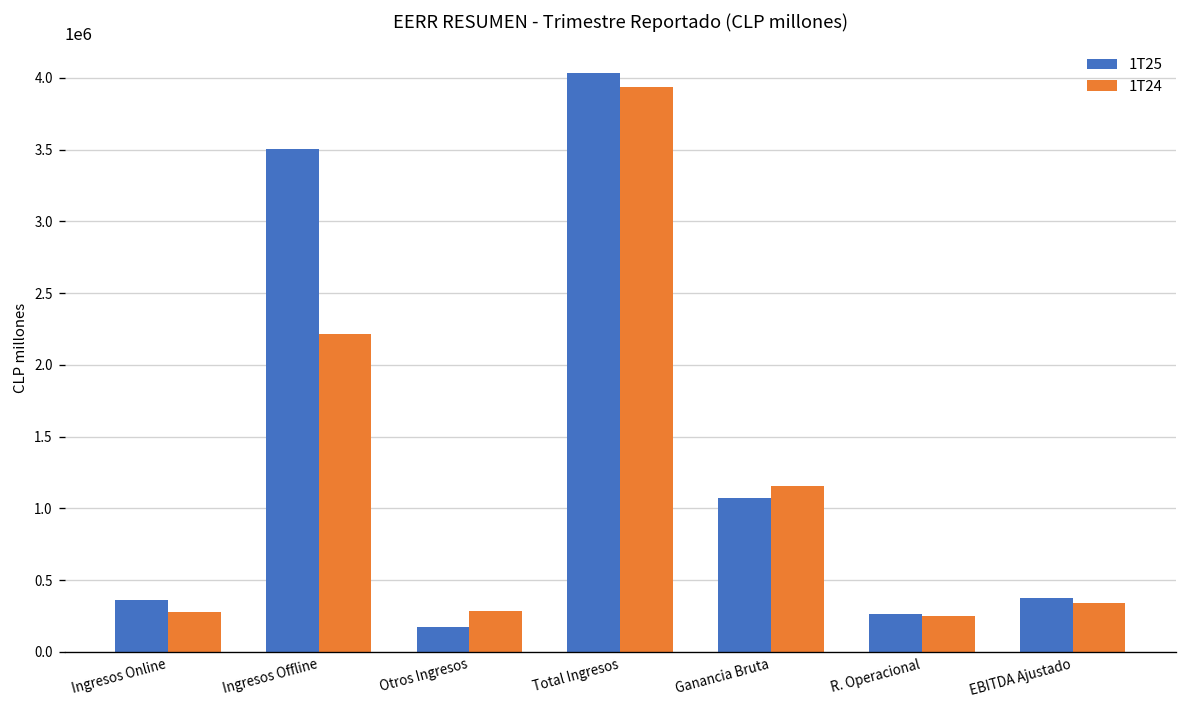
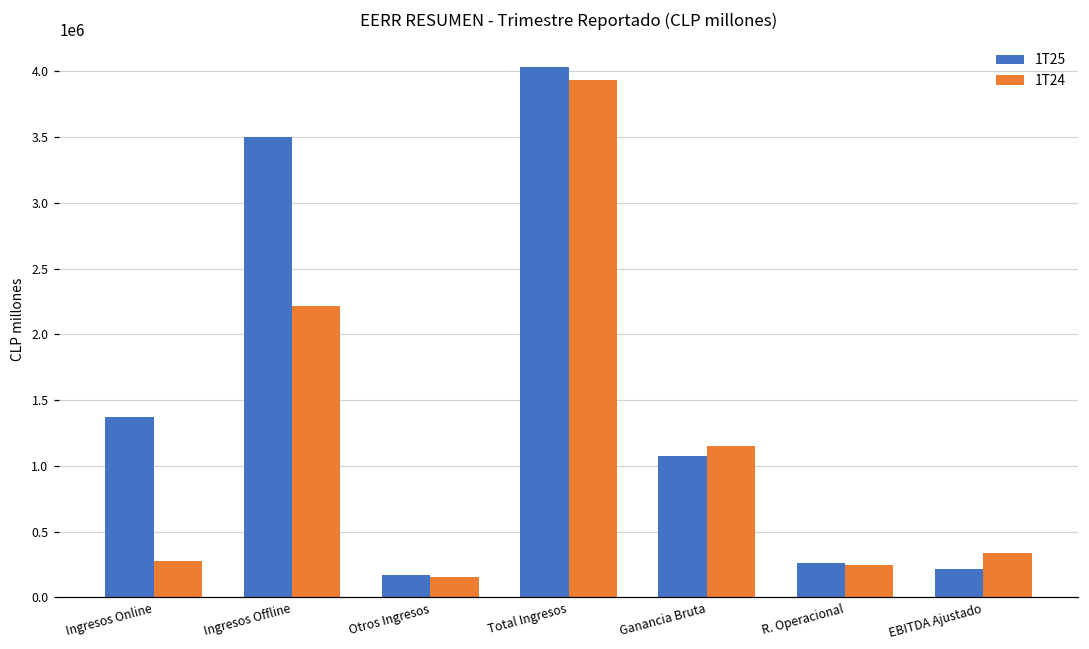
  {
    "1T25": {
-     "Ingresos Online": 360000,
+     "Ingresos Online": 1370000,
      "Ingresos Offline": 3500000,
      "Otros Ingresos": 170000,
      "Total Ingresos": 4030000,
      "Ganancia Bruta": 1070000,
      "R. Operacional": 260000,
-     "EBITDA Ajustado": 380000
+     "EBITDA Ajustado": 210000
    },
    "1T24": {
      "Ingresos Online": 280000,
      "Ingresos Offline": 2210000,
-     "Otros Ingresos": 280000,
+     "Otros Ingresos": 160000,
      "Total Ingresos": 3940000,
      "Ganancia Bruta": 1150000,
      "R. Operacional": 250000,
      "EBITDA Ajustado": 340000
    }
  }
